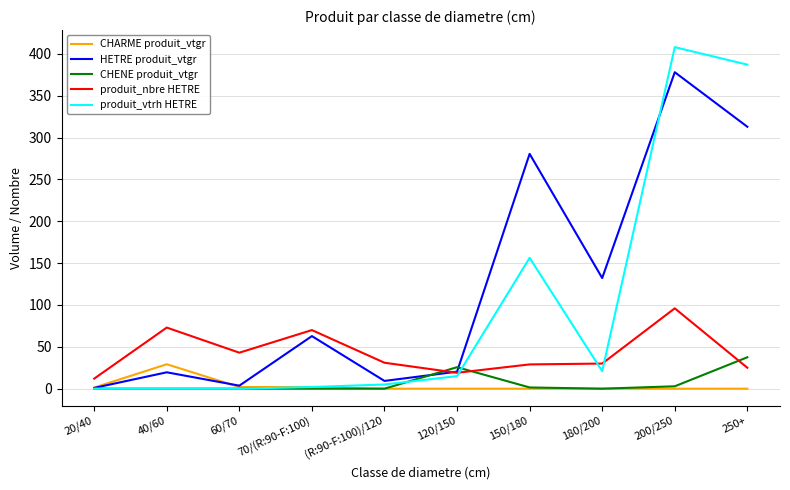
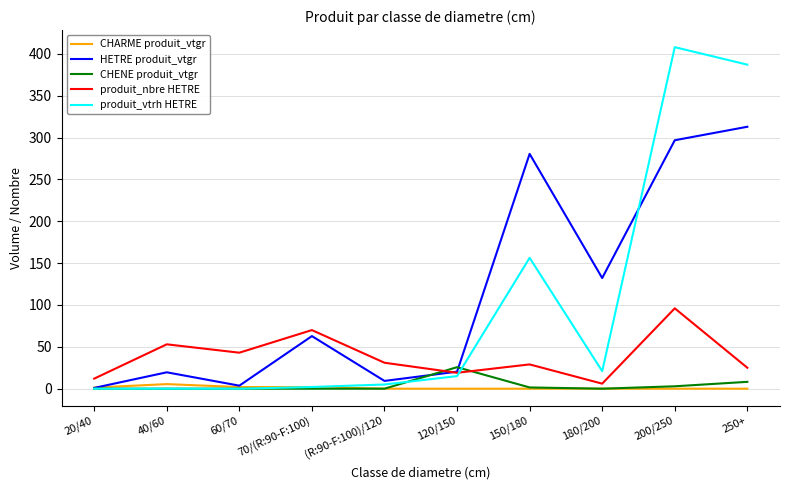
  {
    "CHARME produit_vtgr": {
-     "40/60": 30,
+     "40/60": 10,
      "120/150": 0,
      "250+": 0
    },
    "HETRE produit_vtgr": {
      "40/60": 20,
      "70/(R:90-F:100)": 60,
      "(R:90-F:100)/120": 10,
      "150/180": 280,
      "180/200": 130,
-     "200/250": 380,
+     "200/250": 300,
      "250+": 310
    },
    "CHENE produit_vtgr": {
      "120/150": 30,
-     "250+": 40
+     "250+": 10
    },
    "produit_nbre HETRE": {
      "20/40": 10,
-     "40/60": 70,
+     "40/60": 50,
      "60/70": 40,
      "70/(R:90-F:100)": 70,
      "(R:90-F:100)/120": 30,
      "150/180": 30,
-     "180/200": 30,
+     "180/200": 10,
      "200/250": 100,
      "250+": 30
    },
    "produit_vtrh HETRE": {
      "(R:90-F:100)/120": 10,
      "120/150": 20,
      "150/180": 160,
      "180/200": 20,
      "200/250": 410,
      "250+": 390
    }
  }
